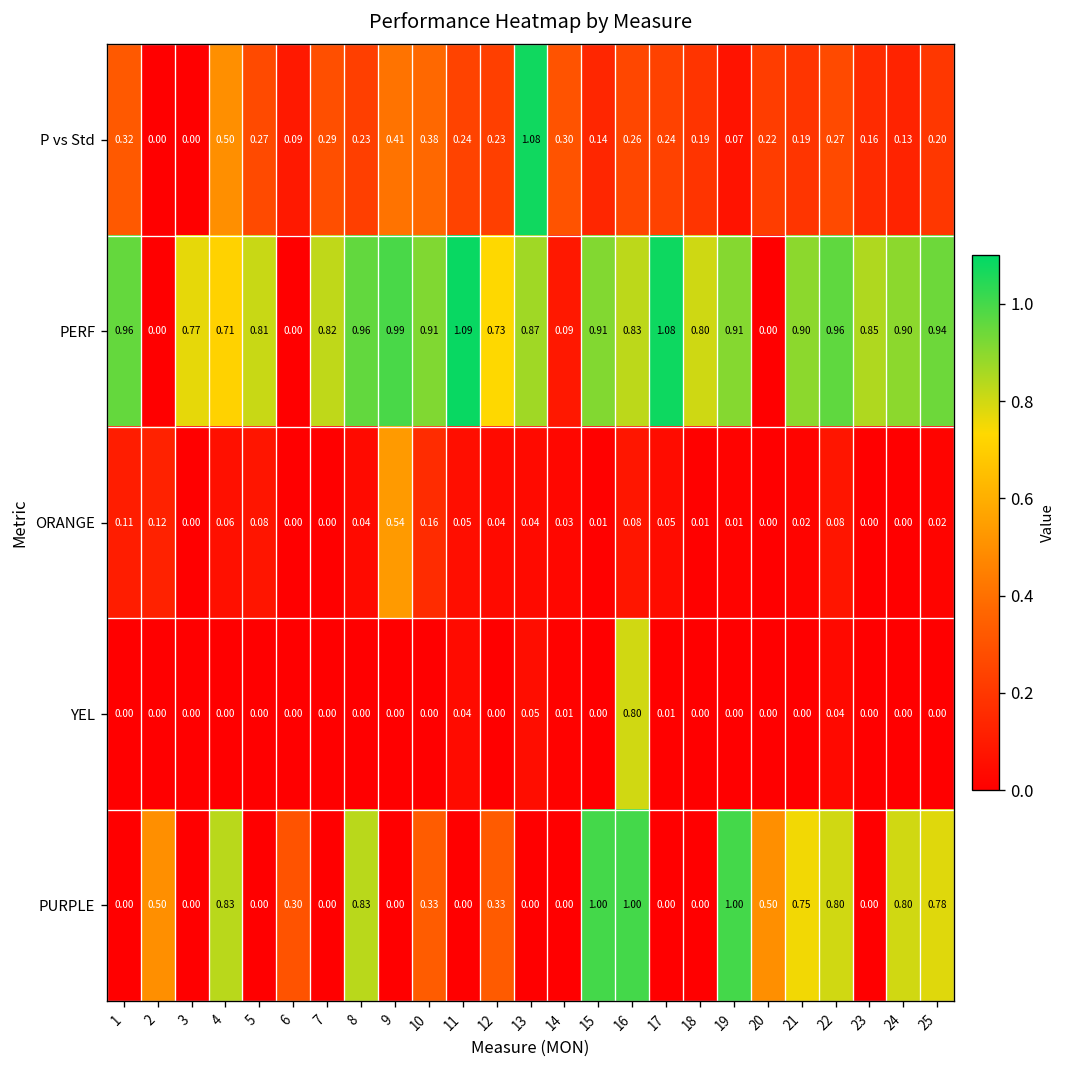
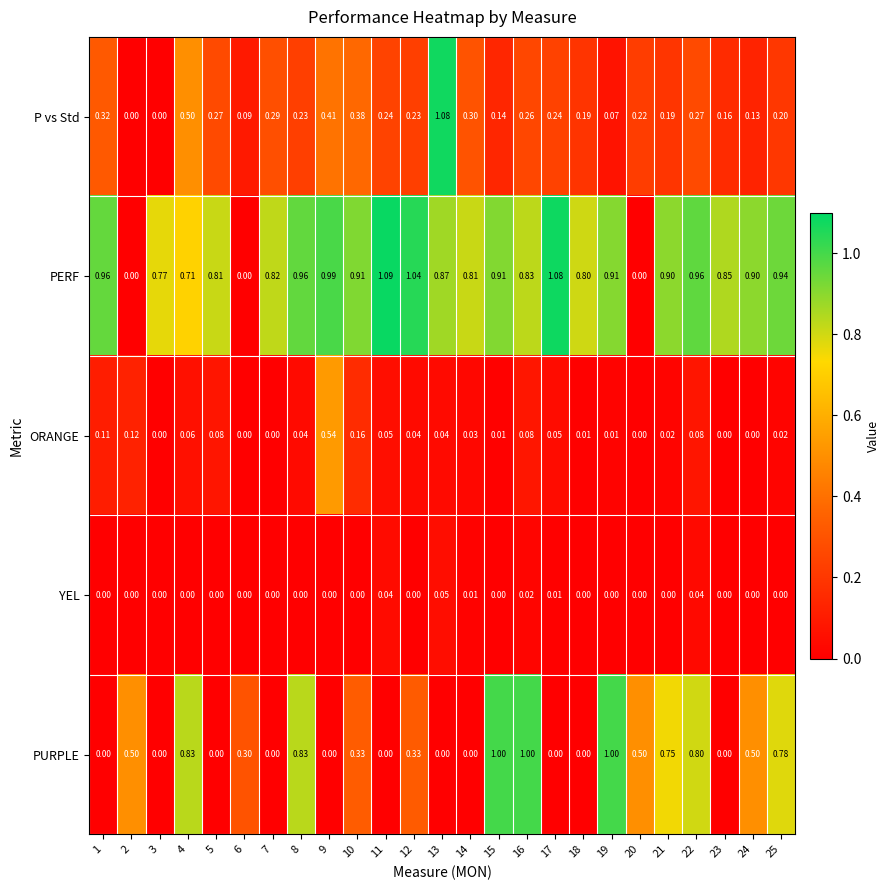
  {
    "P vs Std": {
      "1": 0.32,
      "2": 0.00,
      "3": 0.00,
      "4": 0.50,
      "5": 0.27,
      "6": 0.09,
      "7": 0.29,
      "8": 0.23,
      "9": 0.41,
      "10": 0.38,
      "11": 0.24,
      "12": 0.23,
      "13": 1.08,
      "14": 0.30,
      "15": 0.14,
      "16": 0.26,
      "17": 0.24,
      "18": 0.19,
      "19": 0.07,
      "20": 0.22,
      "21": 0.19,
      "22": 0.27,
      "23": 0.16,
      "24": 0.13,
      "25": 0.20
    },
    "PERF": {
      "1": 0.96,
      "2": 0.00,
      "3": 0.77,
      "4": 0.71,
      "5": 0.81,
      "6": 0.00,
      "7": 0.82,
      "8": 0.96,
      "9": 0.99,
      "10": 0.91,
      "11": 1.09,
-     "12": 0.73,
+     "12": 1.04,
      "13": 0.87,
-     "14": 0.09,
+     "14": 0.81,
      "15": 0.91,
      "16": 0.83,
      "17": 1.08,
      "18": 0.80,
      "19": 0.91,
      "20": 0.00,
      "21": 0.90,
      "22": 0.96,
      "23": 0.85,
      "24": 0.90,
      "25": 0.94
    },
    "ORANGE": {
      "1": 0.11,
      "2": 0.12,
      "3": 0.00,
      "4": 0.06,
      "5": 0.08,
      "6": 0.00,
      "7": 0.00,
      "8": 0.04,
      "9": 0.54,
      "10": 0.16,
      "11": 0.05,
      "12": 0.04,
      "13": 0.04,
      "14": 0.03,
      "15": 0.01,
      "16": 0.08,
      "17": 0.05,
      "18": 0.01,
      "19": 0.01,
      "20": 0.00,
      "21": 0.02,
      "22": 0.08,
      "23": 0.00,
      "24": 0.00,
      "25": 0.02
    },
    "YEL": {
      "1": 0.00,
      "2": 0.00,
      "3": 0.00,
      "4": 0.00,
      "5": 0.00,
      "6": 0.00,
      "7": 0.00,
      "8": 0.00,
      "9": 0.00,
      "10": 0.00,
      "11": 0.04,
      "12": 0.00,
      "13": 0.05,
      "14": 0.01,
      "15": 0.00,
-     "16": 0.80,
+     "16": 0.02,
      "17": 0.01,
      "18": 0.00,
      "19": 0.00,
      "20": 0.00,
      "21": 0.00,
      "22": 0.04,
      "23": 0.00,
      "24": 0.00,
      "25": 0.00
    },
    "PURPLE": {
      "1": 0.00,
      "2": 0.50,
      "3": 0.00,
      "4": 0.83,
      "5": 0.00,
      "6": 0.30,
      "7": 0.00,
      "8": 0.83,
      "9": 0.00,
      "10": 0.33,
      "11": 0.00,
      "12": 0.33,
      "13": 0.00,
      "14": 0.00,
      "15": 1.00,
      "16": 1.00,
      "17": 0.00,
      "18": 0.00,
      "19": 1.00,
      "20": 0.50,
      "21": 0.75,
      "22": 0.80,
      "23": 0.00,
-     "24": 0.80,
+     "24": 0.50,
      "25": 0.78
    }
  }
